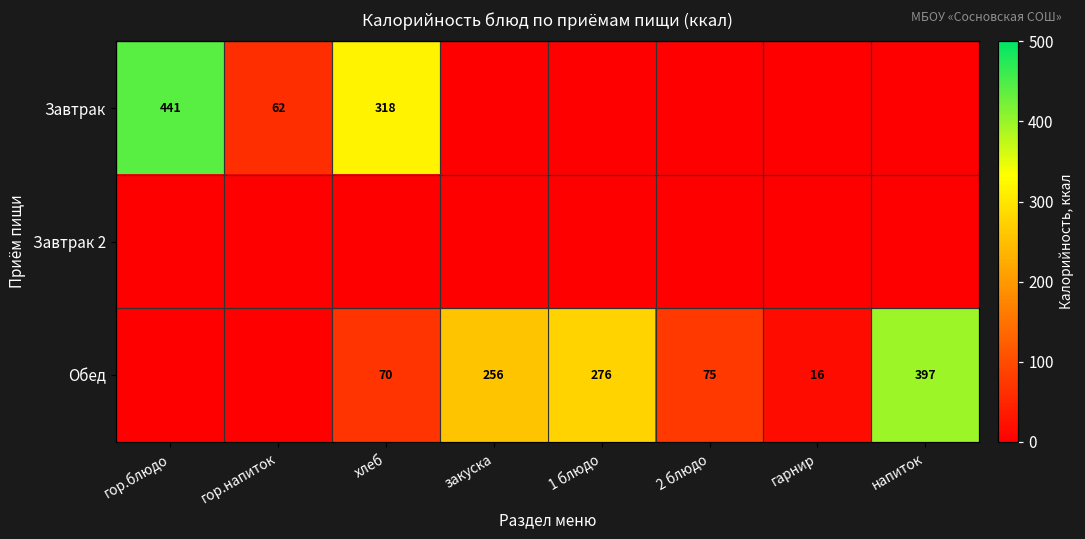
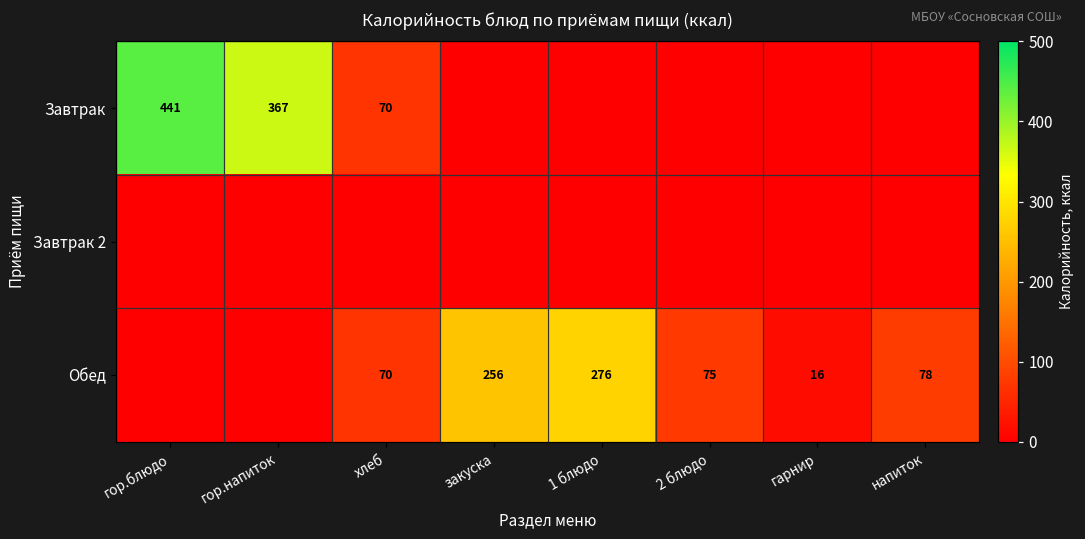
  {
    "Завтрак": {
      "гор.блюдо": 441,
-     "гор.напиток": 62,
-     "хлеб": 318
+     "гор.напиток": 367,
+     "хлеб": 70
    },
    "Обед": {
      "хлеб": 70,
      "закуска": 256,
      "1 блюдо": 276,
      "2 блюдо": 75,
      "гарнир": 16,
-     "напиток": 397
+     "напиток": 78
    }
  }
